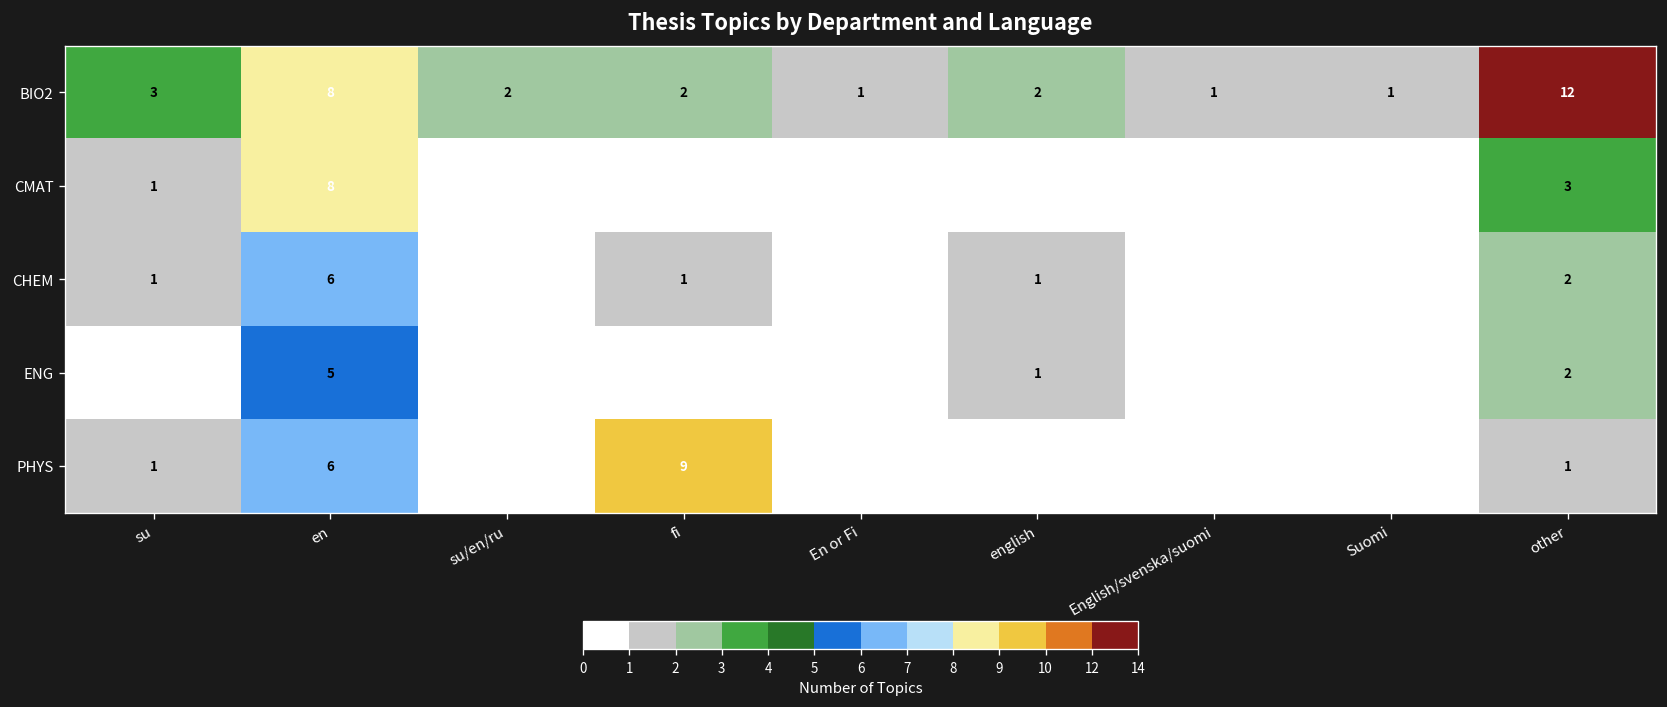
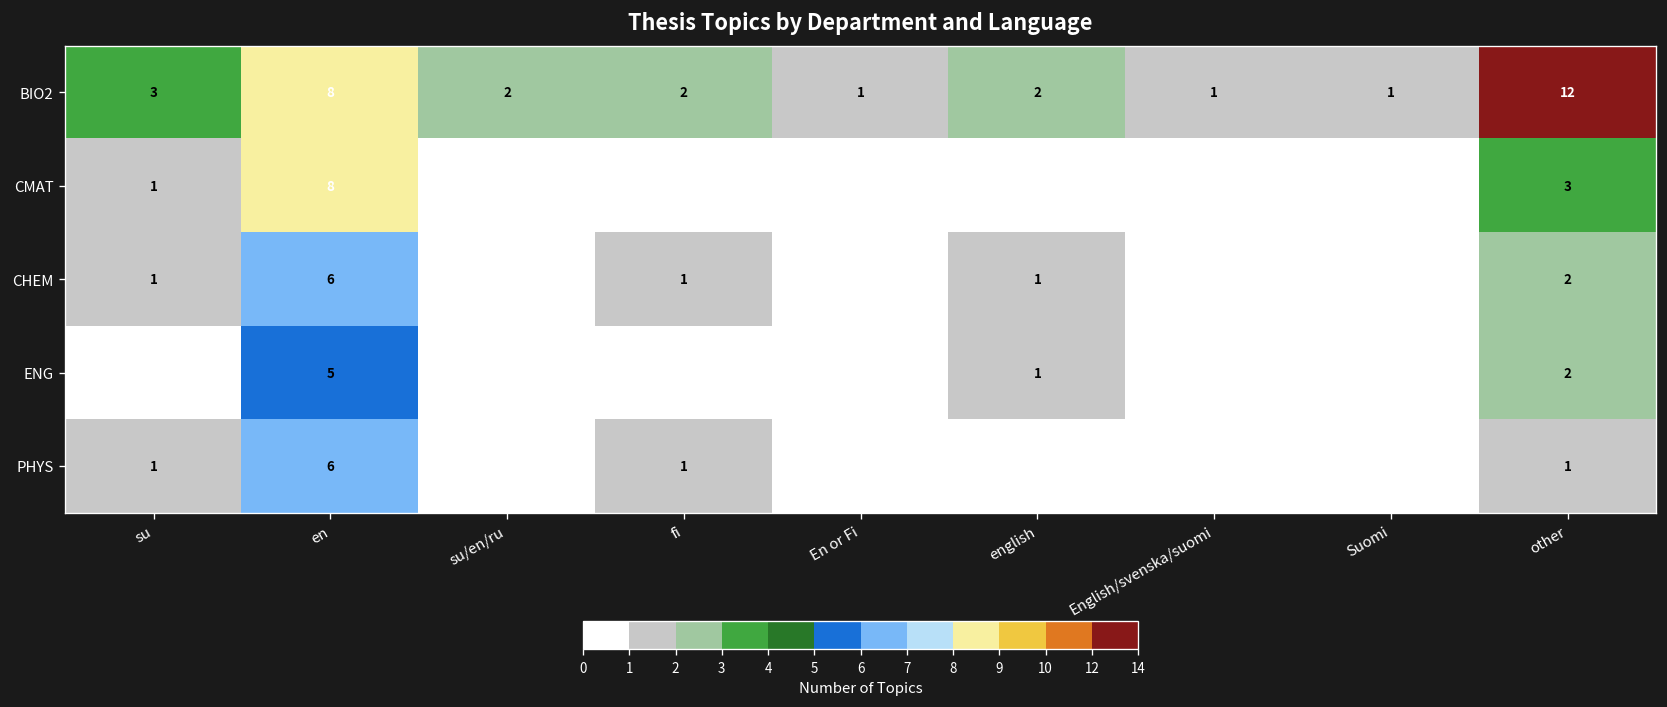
  {
    "BIO2": {
      "su": 3,
      "en": 8,
      "su/en/ru": 2,
      "fi": 2,
      "En or Fi": 1,
      "english": 2,
      "English/svenska/suomi": 1,
      "Suomi": 1,
      "other": 12
    },
    "CMAT": {
      "su": 1,
      "en": 8,
      "other": 3
    },
    "CHEM": {
      "su": 1,
      "en": 6,
      "fi": 1,
      "english": 1,
      "other": 2
    },
    "ENG": {
      "en": 5,
      "english": 1,
      "other": 2
    },
    "PHYS": {
      "su": 1,
      "en": 6,
-     "fi": 9,
+     "fi": 1,
      "other": 1
    }
  }
